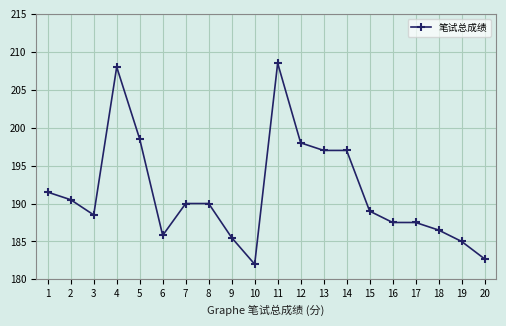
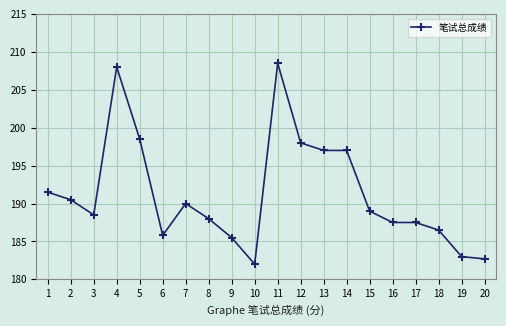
  {
    "1": 192,
    "2": 191,
    "3": 189,
    "4": 208,
    "5": 199,
    "6": 186,
    "7": 190,
-   "8": 190,
+   "8": 188,
    "9": 186,
    "10": 182,
    "11": 209,
    "12": 198,
    "13": 197,
    "14": 197,
    "15": 189,
    "16": 188,
    "17": 188,
    "18": 187,
-   "19": 185,
+   "19": 183,
    "20": 183
  }
